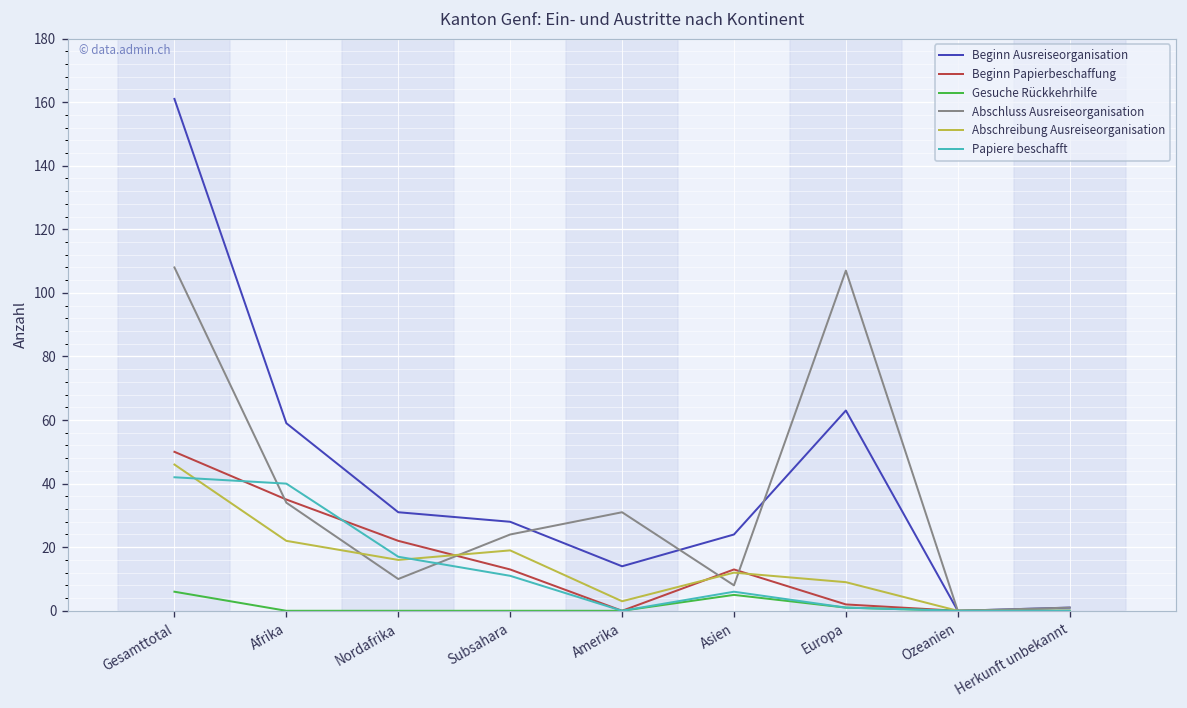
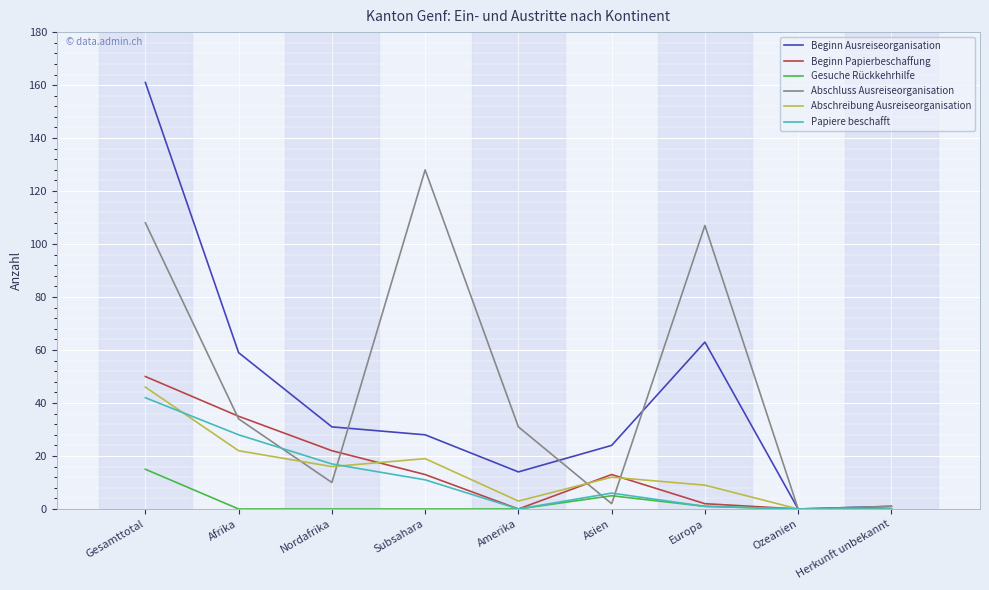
  {
    "Beginn Ausreiseorganisation": {
      "Gesamttotal": 161,
      "Afrika": 59,
      "Nordafrika": 31,
      "Subsahara": 28,
      "Amerika": 14,
      "Asien": 24,
      "Europa": 63
    },
    "Beginn Papierbeschaffung": {
      "Gesamttotal": 50,
      "Afrika": 35,
      "Nordafrika": 22,
      "Subsahara": 13,
      "Asien": 13,
      "Europa": 2
    },
    "Gesuche Rückkehrhilfe": {
-     "Gesamttotal": 6,
+     "Gesamttotal": 15,
      "Afrika": 0,
      "Nordafrika": 0,
      "Subsahara": 0,
      "Asien": 5
    },
    "Abschluss Ausreiseorganisation": {
      "Gesamttotal": 108,
      "Afrika": 34,
      "Nordafrika": 10,
-     "Subsahara": 24,
+     "Subsahara": 128,
      "Amerika": 31,
-     "Asien": 8,
+     "Asien": 2,
      "Europa": 107
    },
    "Abschreibung Ausreiseorganisation": {
      "Gesamttotal": 46,
      "Afrika": 22,
      "Nordafrika": 16,
      "Subsahara": 19,
      "Amerika": 3,
      "Asien": 12,
      "Europa": 9
    },
    "Papiere beschafft": {
      "Gesamttotal": 42,
-     "Afrika": 40,
+     "Afrika": 28,
      "Nordafrika": 17,
      "Subsahara": 11,
      "Asien": 6
    }
  }
